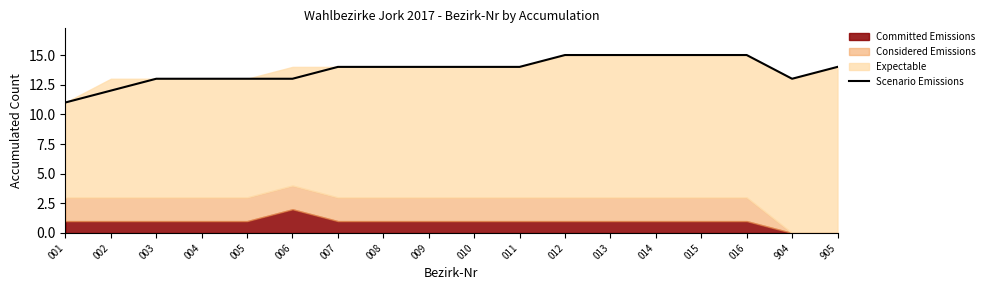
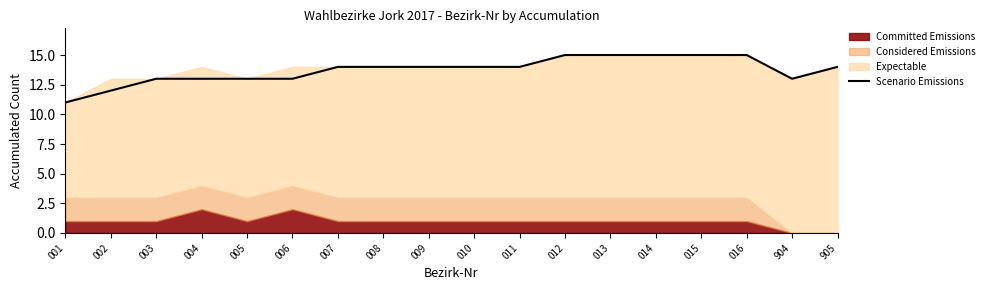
  {
    "Committed Emissions": {
      "001": 1,
      "002": 1,
      "003": 1,
-     "004": 1,
+     "004": 2,
      "005": 1,
      "006": 2,
      "007": 1,
      "008": 1,
      "009": 1,
      "010": 1,
      "011": 1,
      "012": 1,
      "013": 1,
      "014": 1,
      "015": 1,
      "016": 1
    },
    "Scenario Emissions": {
      "002": 12,
      "006": 13
    },
    "Considered Emissions": {
      "001": 2,
      "002": 2,
      "003": 2,
      "004": 2,
      "005": 2,
      "006": 2,
      "007": 2,
      "008": 2,
      "009": 2,
      "010": 2,
      "011": 2,
      "012": 2,
      "013": 2,
      "014": 2,
      "015": 2,
      "016": 2
    }
  }
